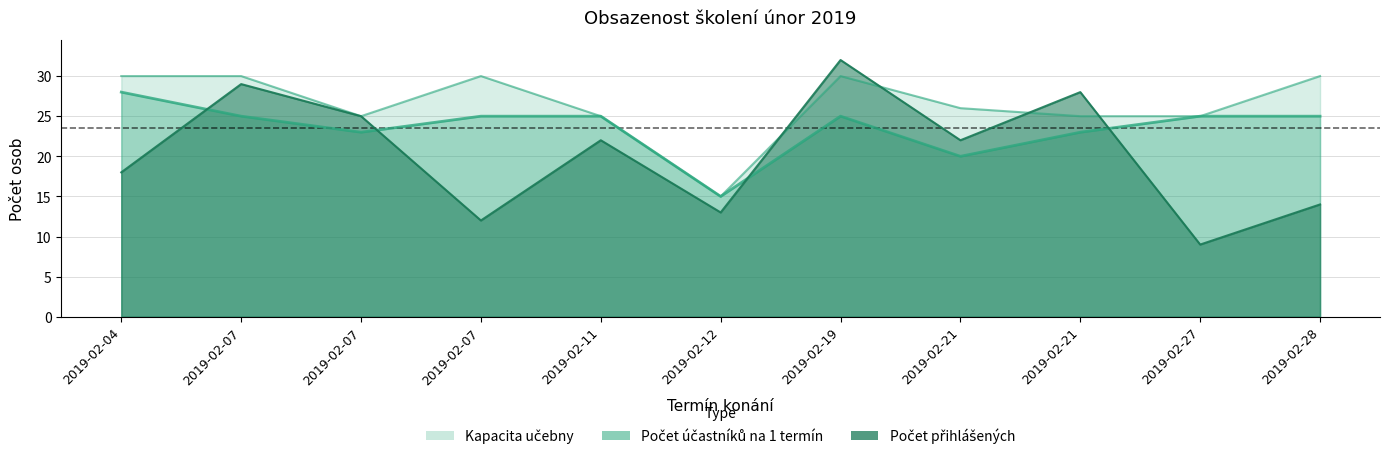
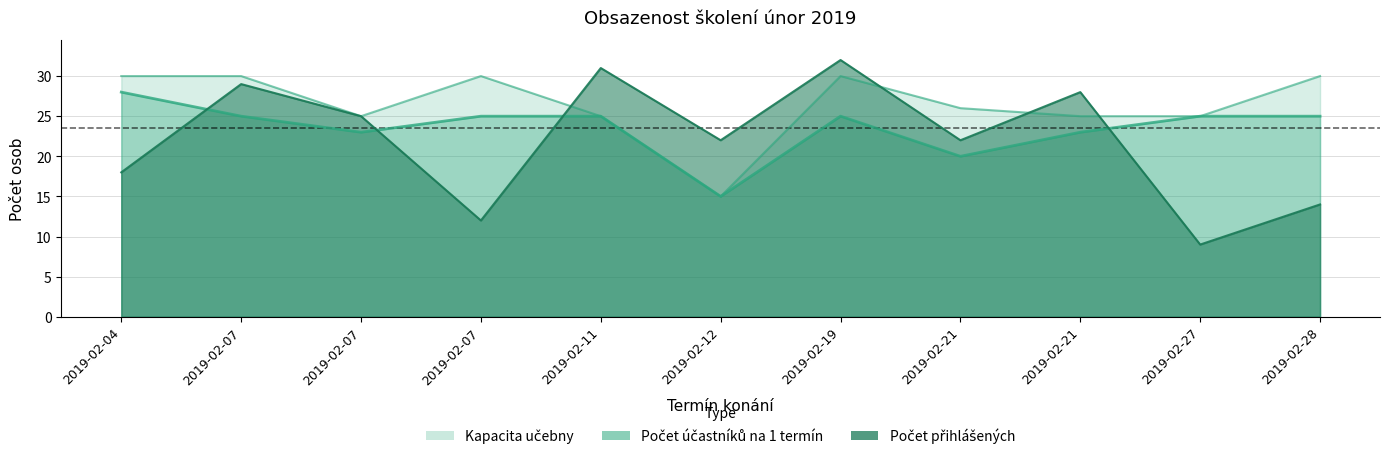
  {
    "Počet přihlášených": {
      "2019-02-04": 18,
-     "2019-02-11": 22,
-     "2019-02-12": 13,
+     "2019-02-11": 31,
+     "2019-02-12": 22,
      "2019-02-19": 32,
      "2019-02-27": 9,
      "2019-02-28": 14
    }
  }
